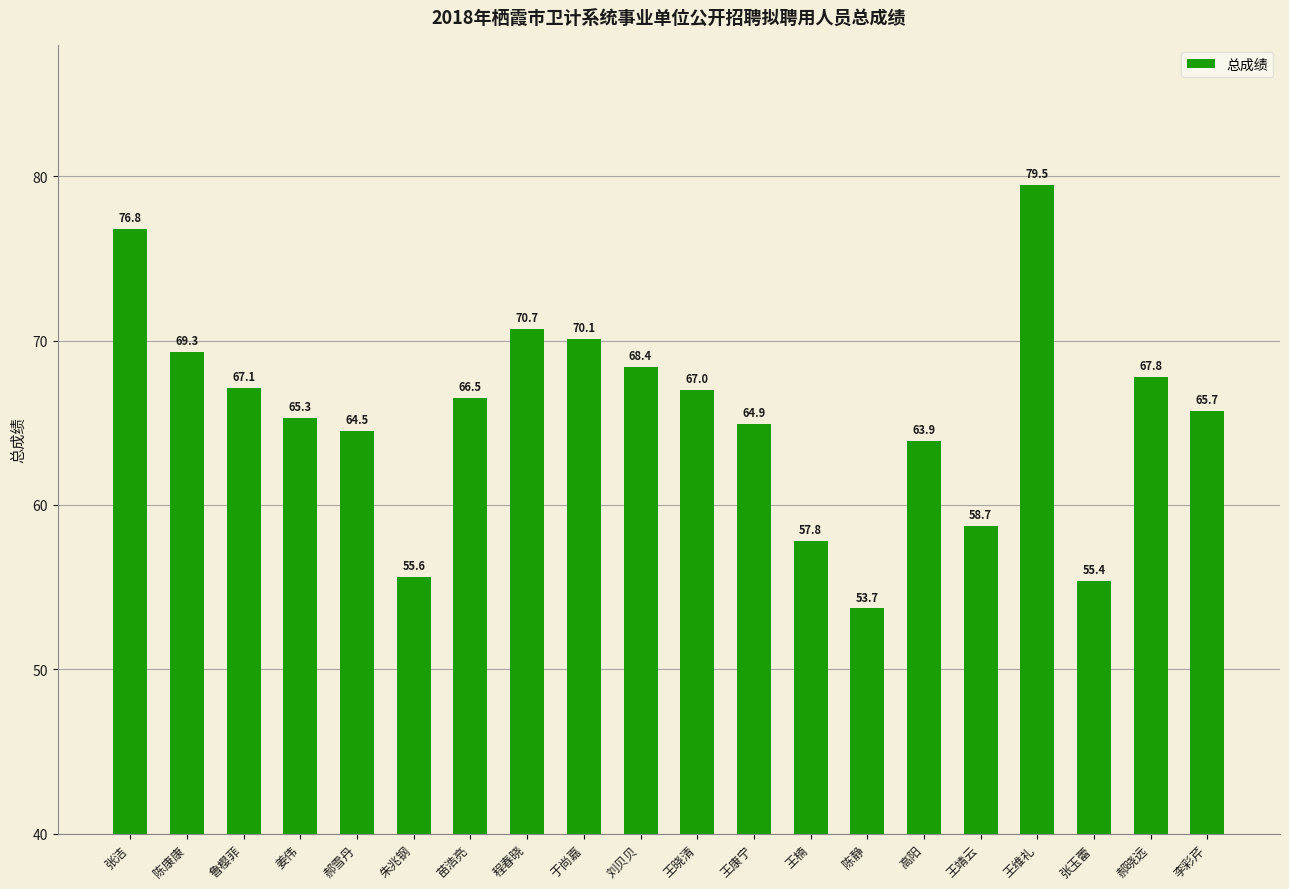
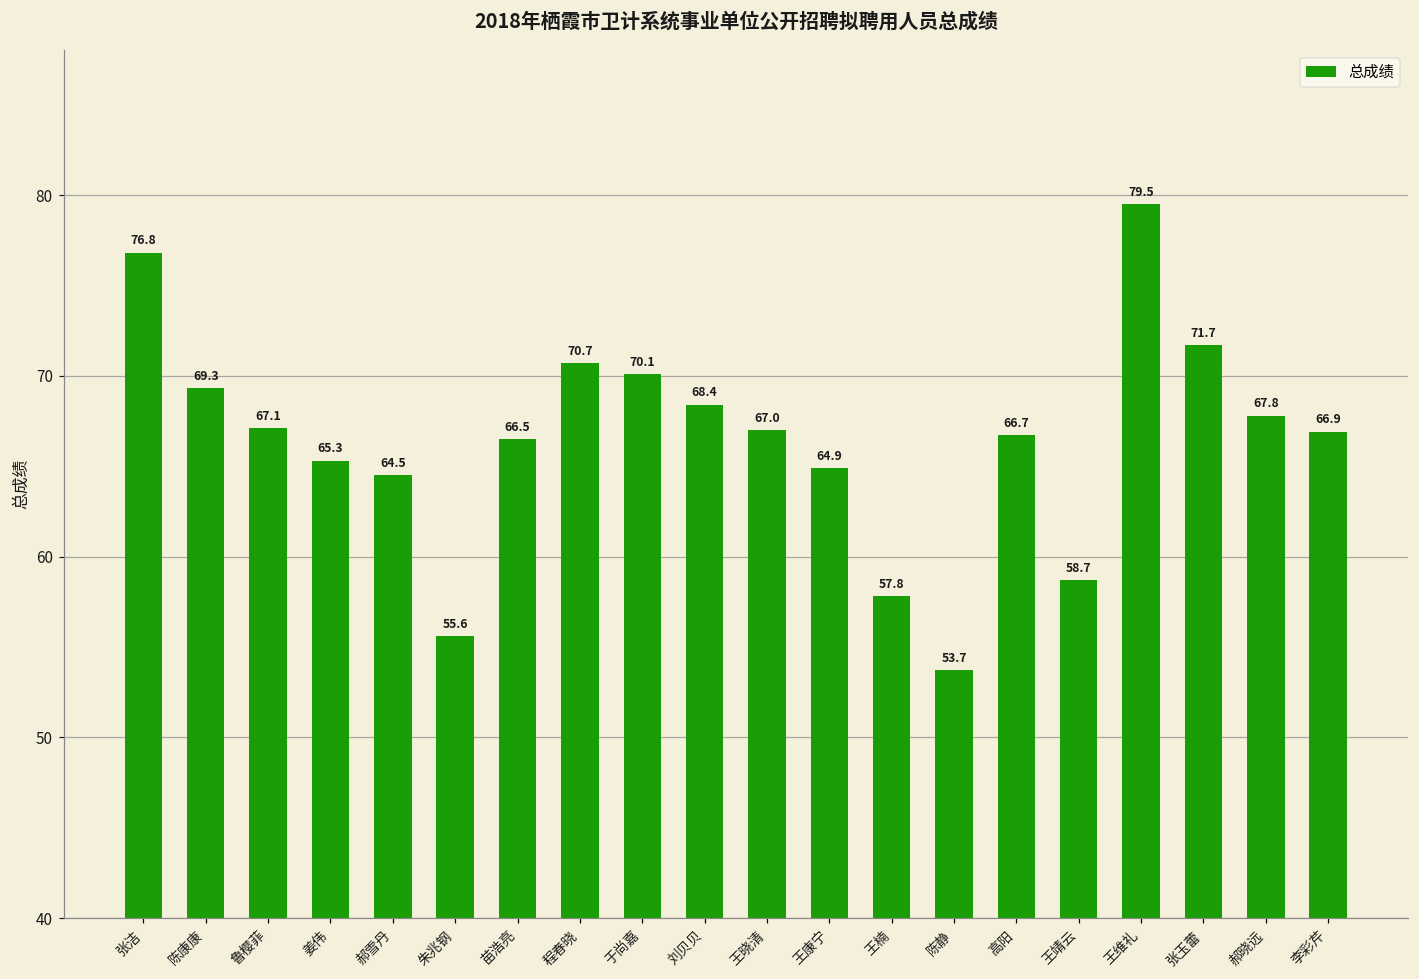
  {
    "张洁": 76.8,
    "陈康康": 69.3,
    "鲁樱菲": 67.1,
    "姜伟": 65.3,
    "郝雪丹": 64.5,
    "朱兆钢": 55.6,
    "苗浩亮": 66.5,
    "程春晓": 70.7,
    "于尚嘉": 70.1,
    "刘贝贝": 68.4,
    "王晓清": 67.0,
    "王康宁": 64.9,
    "王楠": 57.8,
    "陈静": 53.7,
-   "高阳": 63.9,
+   "高阳": 66.7,
    "王靖云": 58.7,
    "王维礼": 79.5,
-   "张玉蕾": 55.4,
+   "张玉蕾": 71.7,
    "郝晓远": 67.8,
-   "李彩芹": 65.7
+   "李彩芹": 66.9
  }
